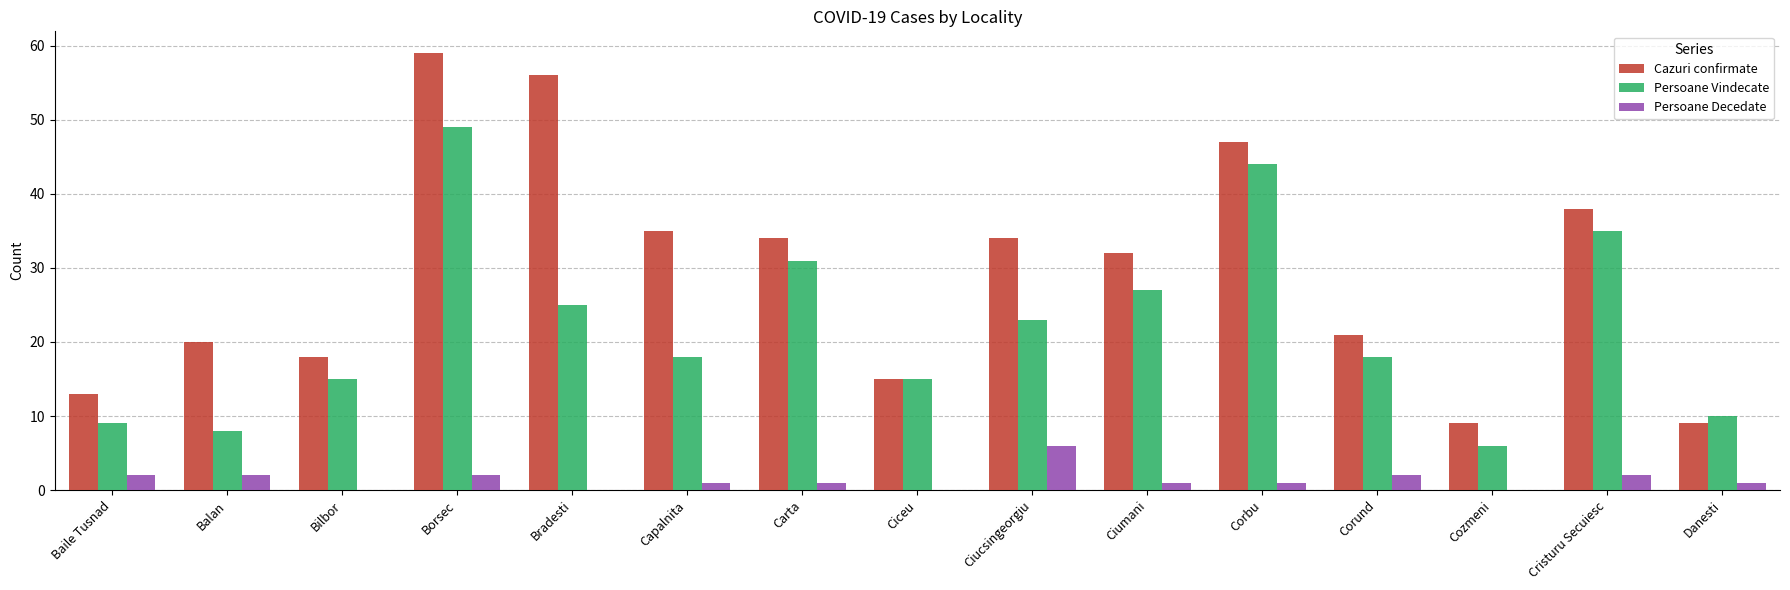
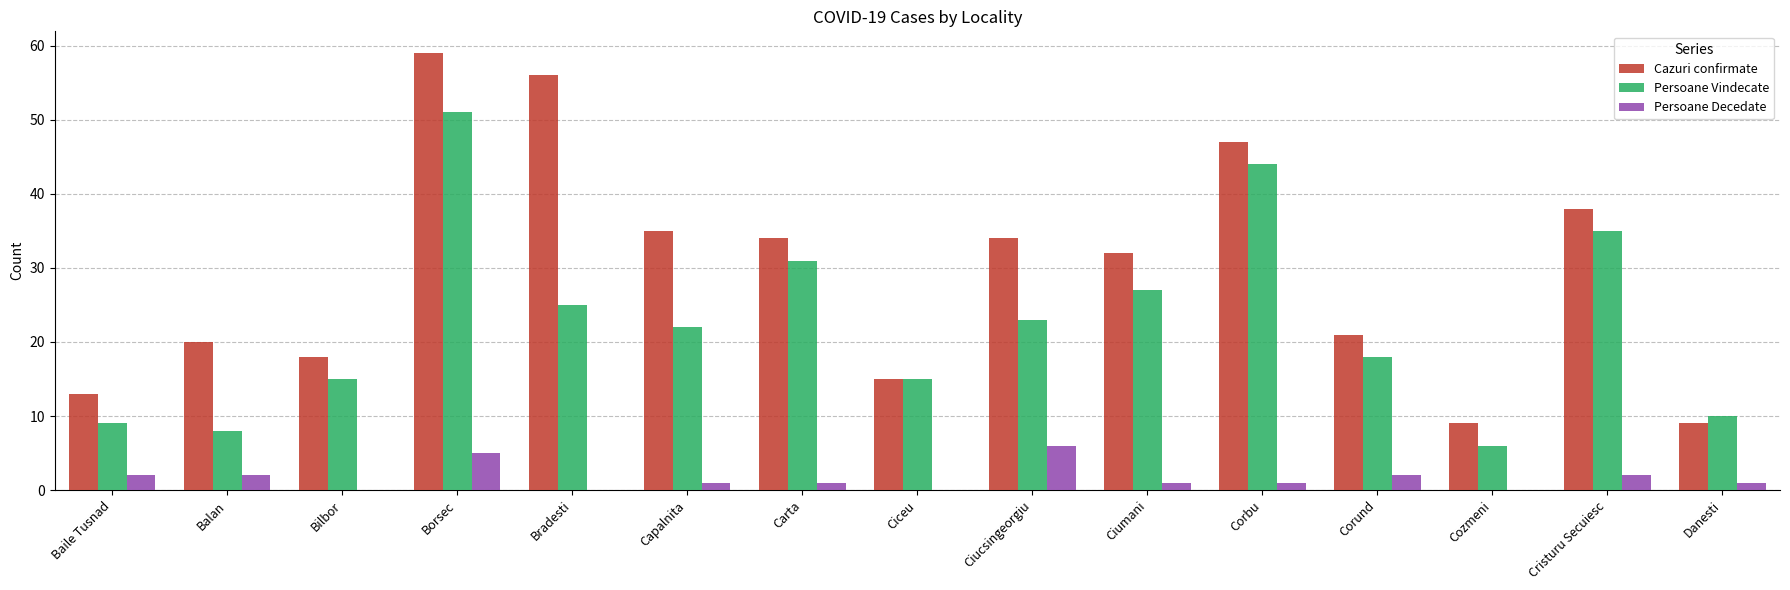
  {
    "Cazuri confirmate": {
      "Baile Tusnad": 13,
      "Balan": 20,
      "Bilbor": 18,
      "Borsec": 59,
      "Bradesti": 56,
      "Capalnita": 35,
      "Carta": 34,
      "Ciceu": 15,
      "Ciucsingeorgiu": 34,
      "Ciumani": 32,
      "Corbu": 47,
      "Corund": 21,
      "Cozmeni": 9,
      "Cristuru Secuiesc": 38,
      "Danesti": 9
    },
    "Persoane Vindecate": {
      "Baile Tusnad": 9,
      "Balan": 8,
      "Bilbor": 15,
-     "Borsec": 49,
+     "Borsec": 51,
      "Bradesti": 25,
-     "Capalnita": 18,
+     "Capalnita": 22,
      "Carta": 31,
      "Ciceu": 15,
      "Ciucsingeorgiu": 23,
      "Ciumani": 27,
      "Corbu": 44,
      "Corund": 18,
      "Cozmeni": 6,
      "Cristuru Secuiesc": 35,
      "Danesti": 10
    },
    "Persoane Decedate": {
      "Baile Tusnad": 2,
      "Balan": 2,
      "Bilbor": 0,
-     "Borsec": 2,
+     "Borsec": 5,
      "Bradesti": 0,
      "Capalnita": 1,
      "Carta": 1,
      "Ciceu": 0,
      "Ciucsingeorgiu": 6,
      "Ciumani": 1,
      "Corbu": 1,
      "Corund": 2,
      "Cozmeni": 0,
      "Cristuru Secuiesc": 2,
      "Danesti": 1
    }
  }
